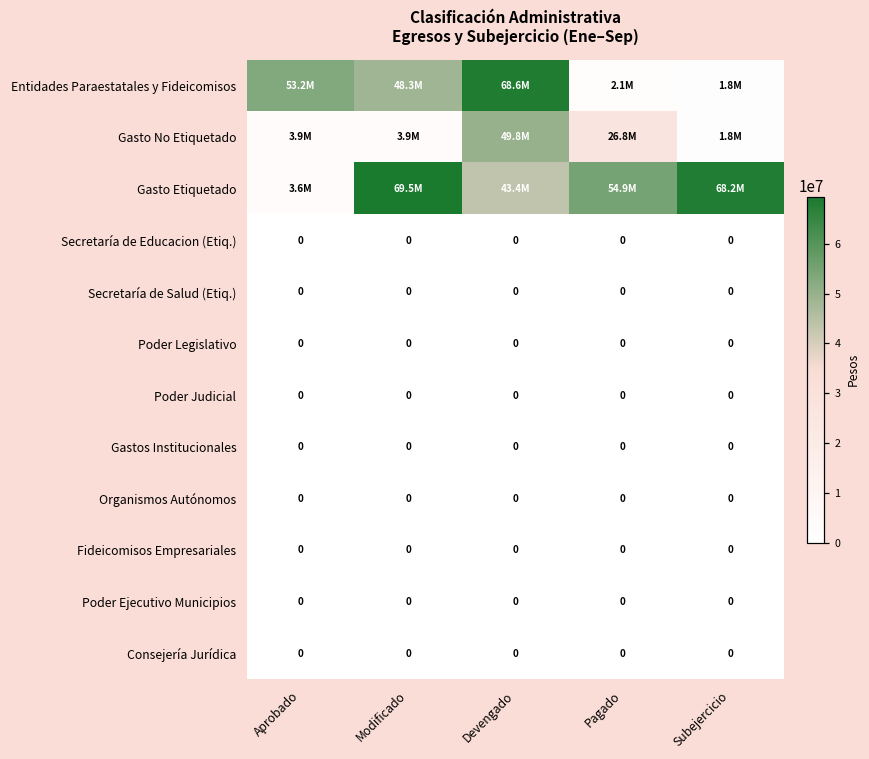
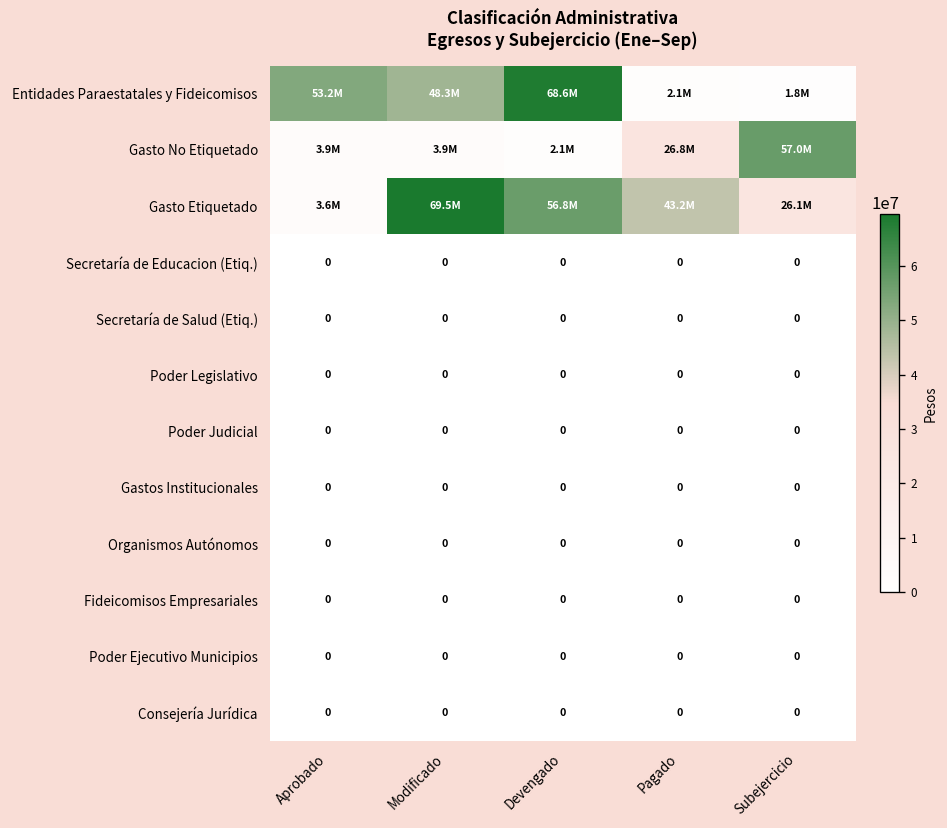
  {
    "Entidades Paraestatales y Fideicomisos": {
      "Aprobado": "53.2M",
      "Modificado": "48.3M",
      "Devengado": "68.6M",
      "Pagado": "2.1M",
      "Subejercicio": "1.8M"
    },
    "Gasto No Etiquetado": {
      "Aprobado": "3.9M",
      "Modificado": "3.9M",
-     "Devengado": "49.8M",
+     "Devengado": "2.1M",
      "Pagado": "26.8M",
-     "Subejercicio": "1.8M"
+     "Subejercicio": "57.0M"
    },
    "Gasto Etiquetado": {
      "Aprobado": "3.6M",
      "Modificado": "69.5M",
-     "Devengado": "43.4M",
-     "Pagado": "54.9M",
-     "Subejercicio": "68.2M"
+     "Devengado": "56.8M",
+     "Pagado": "43.2M",
+     "Subejercicio": "26.1M"
    },
    "Secretaría de Educacion (Etiq.)": {
      "Aprobado": "0",
      "Modificado": "0",
      "Devengado": "0",
      "Pagado": "0",
      "Subejercicio": "0"
    },
    "Secretaría de Salud (Etiq.)": {
      "Aprobado": "0",
      "Modificado": "0",
      "Devengado": "0",
      "Pagado": "0",
      "Subejercicio": "0"
    },
    "Poder Legislativo": {
      "Aprobado": "0",
      "Modificado": "0",
      "Devengado": "0",
      "Pagado": "0",
      "Subejercicio": "0"
    },
    "Poder Judicial": {
      "Aprobado": "0",
      "Modificado": "0",
      "Devengado": "0",
      "Pagado": "0",
      "Subejercicio": "0"
    },
    "Gastos Institucionales": {
      "Aprobado": "0",
      "Modificado": "0",
      "Devengado": "0",
      "Pagado": "0",
      "Subejercicio": "0"
    },
    "Organismos Autónomos": {
      "Aprobado": "0",
      "Modificado": "0",
      "Devengado": "0",
      "Pagado": "0",
      "Subejercicio": "0"
    },
    "Fideicomisos Empresariales": {
      "Aprobado": "0",
      "Modificado": "0",
      "Devengado": "0",
      "Pagado": "0",
      "Subejercicio": "0"
    },
    "Poder Ejecutivo Municipios": {
      "Aprobado": "0",
      "Modificado": "0",
      "Devengado": "0",
      "Pagado": "0",
      "Subejercicio": "0"
    },
    "Consejería Jurídica": {
      "Aprobado": "0",
      "Modificado": "0",
      "Devengado": "0",
      "Pagado": "0",
      "Subejercicio": "0"
    }
  }
